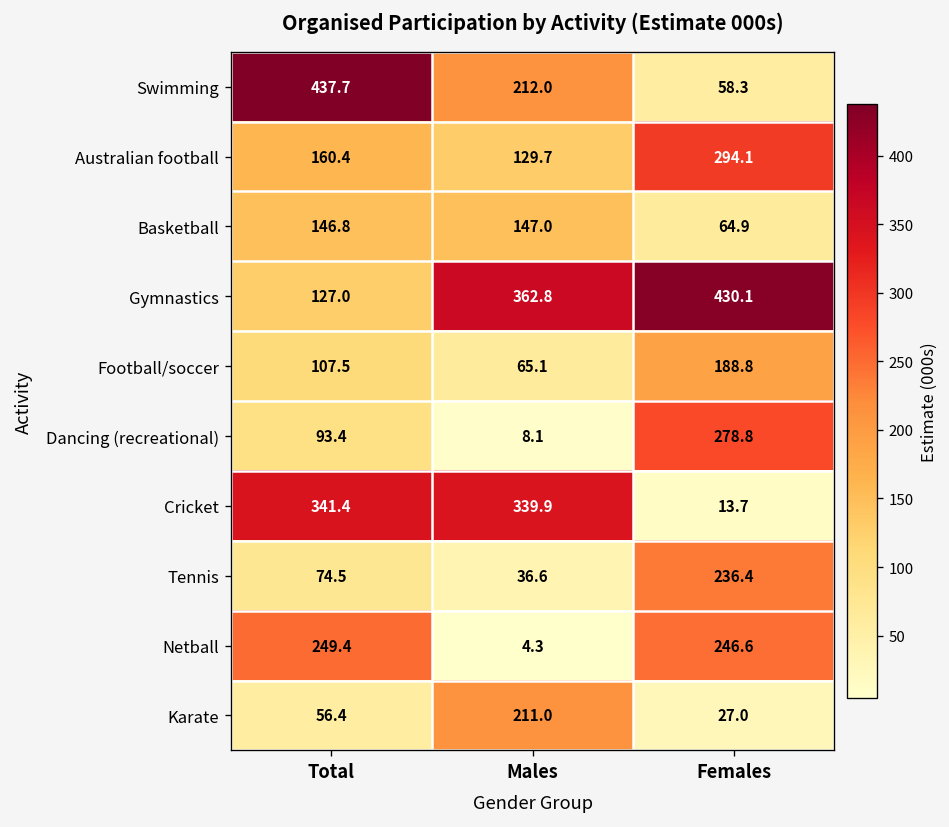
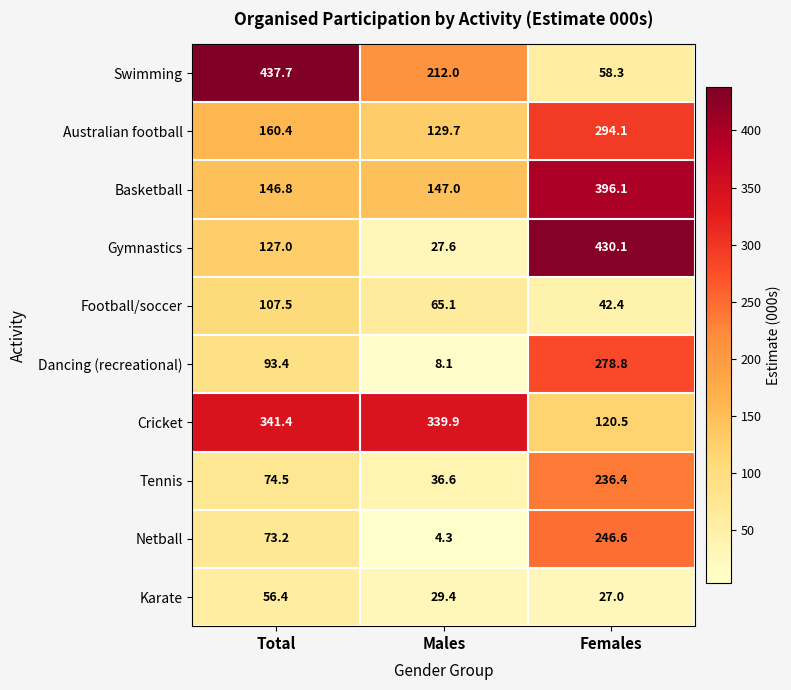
  {
    "Swimming": {
      "Total": 437.7,
      "Males": 212.0,
      "Females": 58.3
    },
    "Australian football": {
      "Total": 160.4,
      "Males": 129.7,
      "Females": 294.1
    },
    "Basketball": {
      "Total": 146.8,
      "Males": 147.0,
-     "Females": 64.9
+     "Females": 396.1
    },
    "Gymnastics": {
      "Total": 127.0,
-     "Males": 362.8,
+     "Males": 27.6,
      "Females": 430.1
    },
    "Football/soccer": {
      "Total": 107.5,
      "Males": 65.1,
-     "Females": 188.8
+     "Females": 42.4
    },
    "Dancing (recreational)": {
      "Total": 93.4,
      "Males": 8.1,
      "Females": 278.8
    },
    "Cricket": {
      "Total": 341.4,
      "Males": 339.9,
-     "Females": 13.7
+     "Females": 120.5
    },
    "Tennis": {
      "Total": 74.5,
      "Males": 36.6,
      "Females": 236.4
    },
    "Netball": {
-     "Total": 249.4,
+     "Total": 73.2,
      "Males": 4.3,
      "Females": 246.6
    },
    "Karate": {
      "Total": 56.4,
-     "Males": 211.0,
+     "Males": 29.4,
      "Females": 27.0
    }
  }
